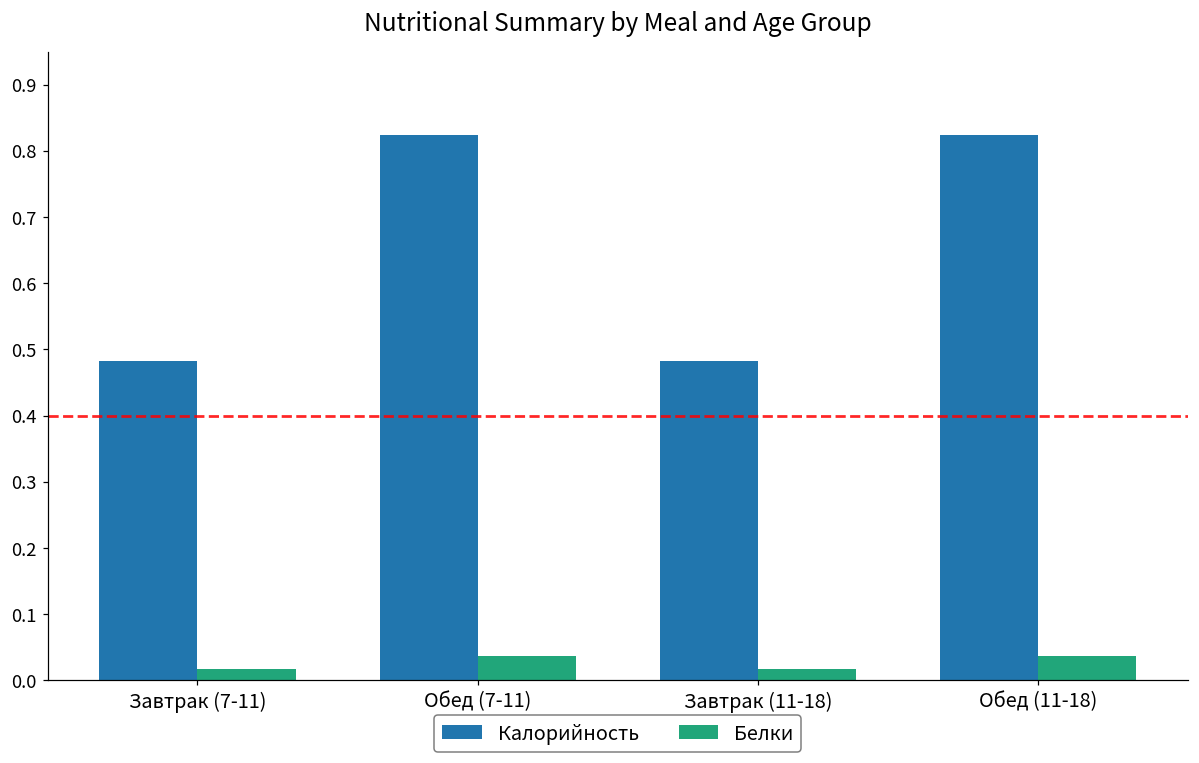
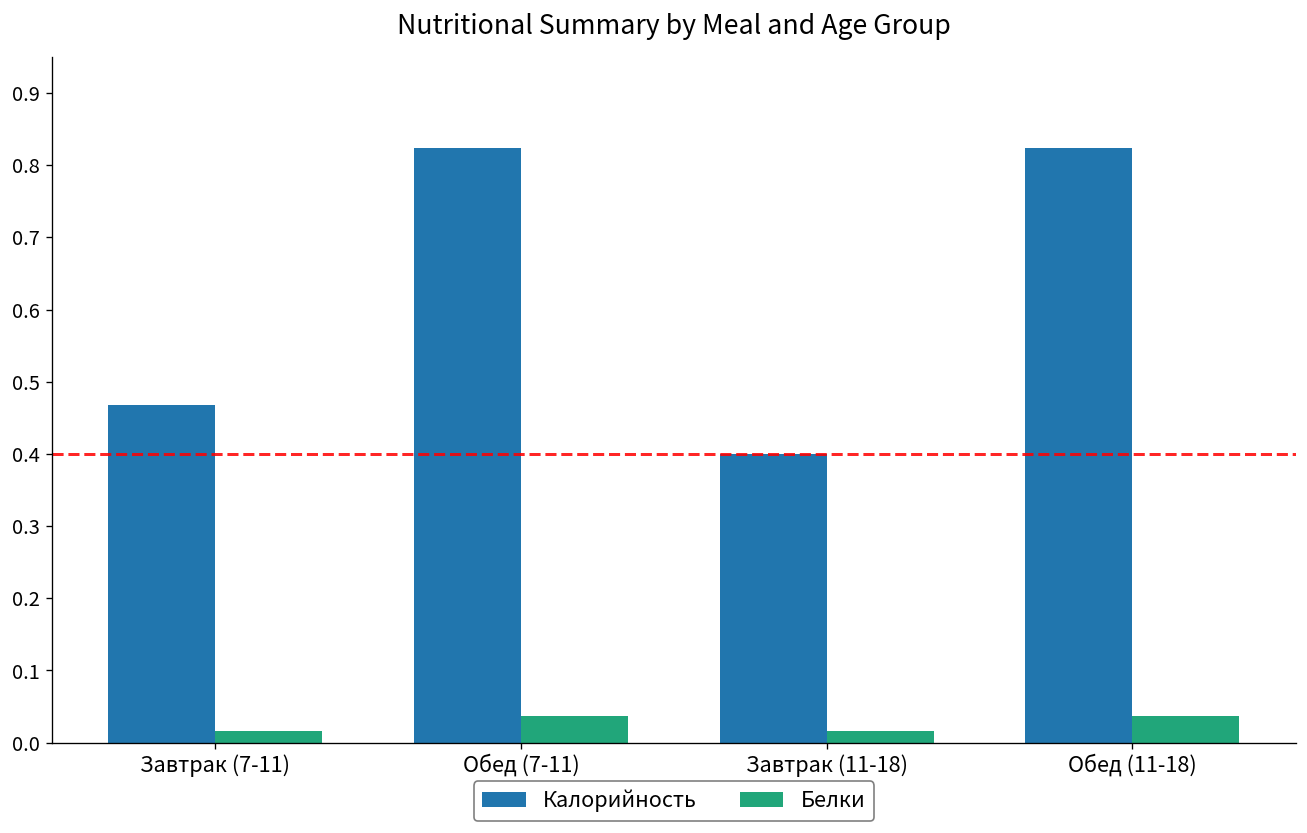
  {
    "Калорийность": {
-     "Завтрак (7-11)": 0.48,
+     "Завтрак (7-11)": 0.47,
      "Обед (7-11)": 0.82,
-     "Завтрак (11-18)": 0.48,
+     "Завтрак (11-18)": 0.40,
      "Обед (11-18)": 0.82
    },
    "Белки": {
      "Завтрак (7-11)": 0.02,
      "Обед (7-11)": 0.04,
      "Завтрак (11-18)": 0.02,
      "Обед (11-18)": 0.04
    }
  }
